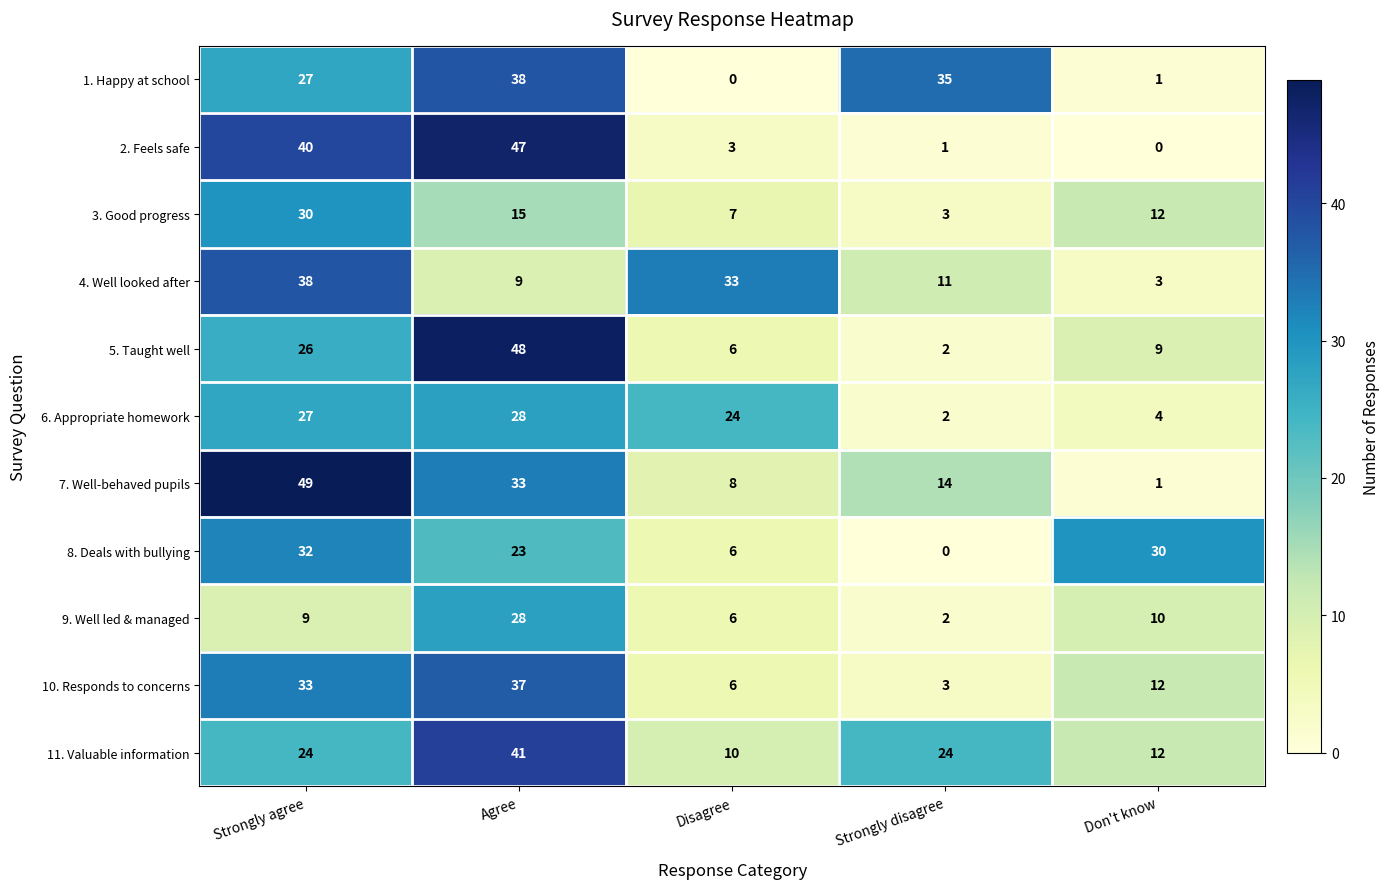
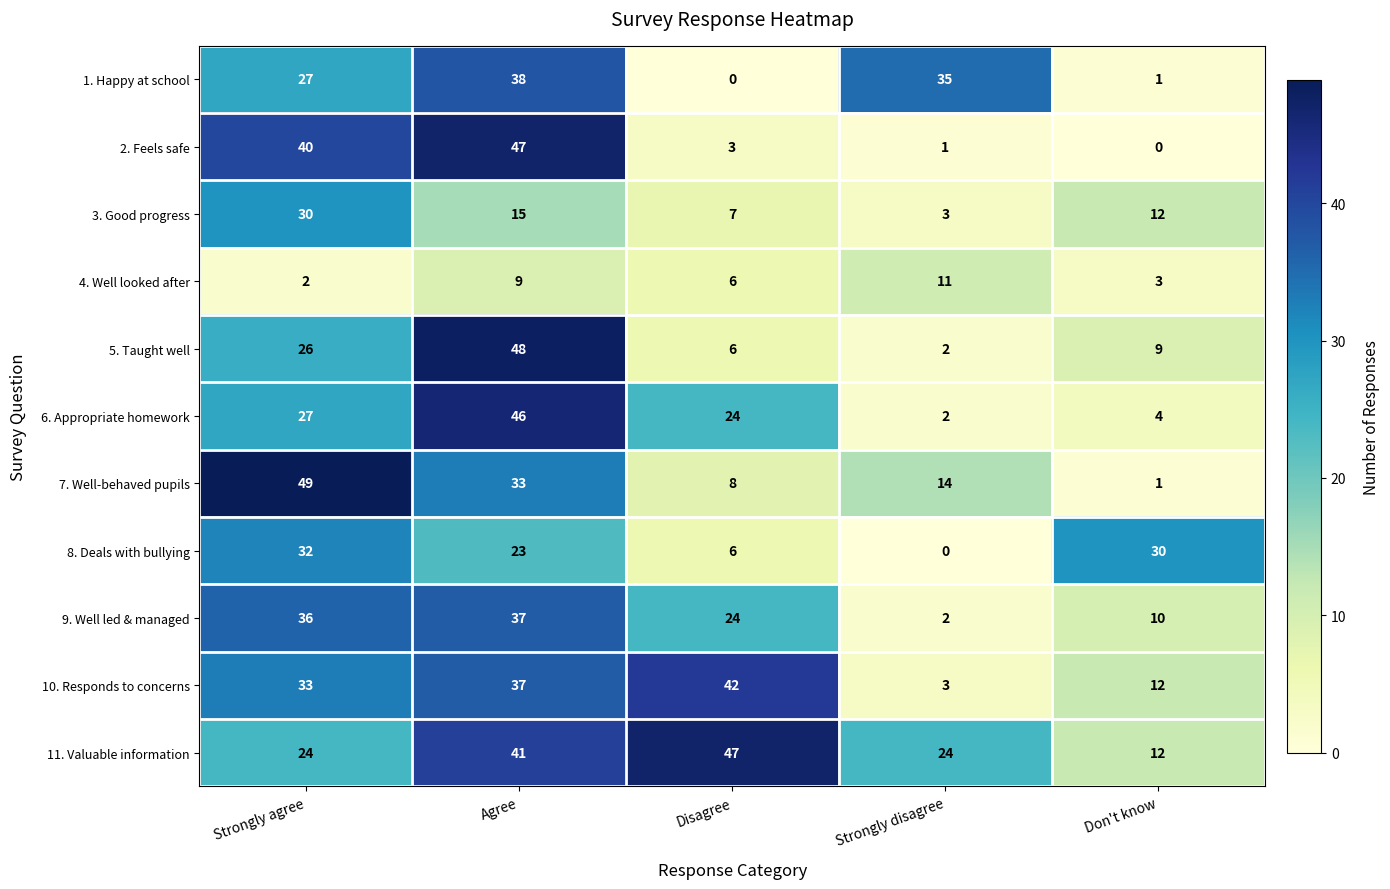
  {
    "1. Happy at school": {
      "Strongly agree": 27,
      "Agree": 38,
      "Disagree": 0,
      "Strongly disagree": 35,
      "Don't know": 1
    },
    "2. Feels safe": {
      "Strongly agree": 40,
      "Agree": 47,
      "Disagree": 3,
      "Strongly disagree": 1,
      "Don't know": 0
    },
    "3. Good progress": {
      "Strongly agree": 30,
      "Agree": 15,
      "Disagree": 7,
      "Strongly disagree": 3,
      "Don't know": 12
    },
    "4. Well looked after": {
-     "Strongly agree": 38,
+     "Strongly agree": 2,
      "Agree": 9,
-     "Disagree": 33,
+     "Disagree": 6,
      "Strongly disagree": 11,
      "Don't know": 3
    },
    "5. Taught well": {
      "Strongly agree": 26,
      "Agree": 48,
      "Disagree": 6,
      "Strongly disagree": 2,
      "Don't know": 9
    },
    "6. Appropriate homework": {
      "Strongly agree": 27,
-     "Agree": 28,
+     "Agree": 46,
      "Disagree": 24,
      "Strongly disagree": 2,
      "Don't know": 4
    },
    "7. Well-behaved pupils": {
      "Strongly agree": 49,
      "Agree": 33,
      "Disagree": 8,
      "Strongly disagree": 14,
      "Don't know": 1
    },
    "8. Deals with bullying": {
      "Strongly agree": 32,
      "Agree": 23,
      "Disagree": 6,
      "Strongly disagree": 0,
      "Don't know": 30
    },
    "9. Well led & managed": {
-     "Strongly agree": 9,
-     "Agree": 28,
-     "Disagree": 6,
+     "Strongly agree": 36,
+     "Agree": 37,
+     "Disagree": 24,
      "Strongly disagree": 2,
      "Don't know": 10
    },
    "10. Responds to concerns": {
      "Strongly agree": 33,
      "Agree": 37,
-     "Disagree": 6,
+     "Disagree": 42,
      "Strongly disagree": 3,
      "Don't know": 12
    },
    "11. Valuable information": {
      "Strongly agree": 24,
      "Agree": 41,
-     "Disagree": 10,
+     "Disagree": 47,
      "Strongly disagree": 24,
      "Don't know": 12
    }
  }
